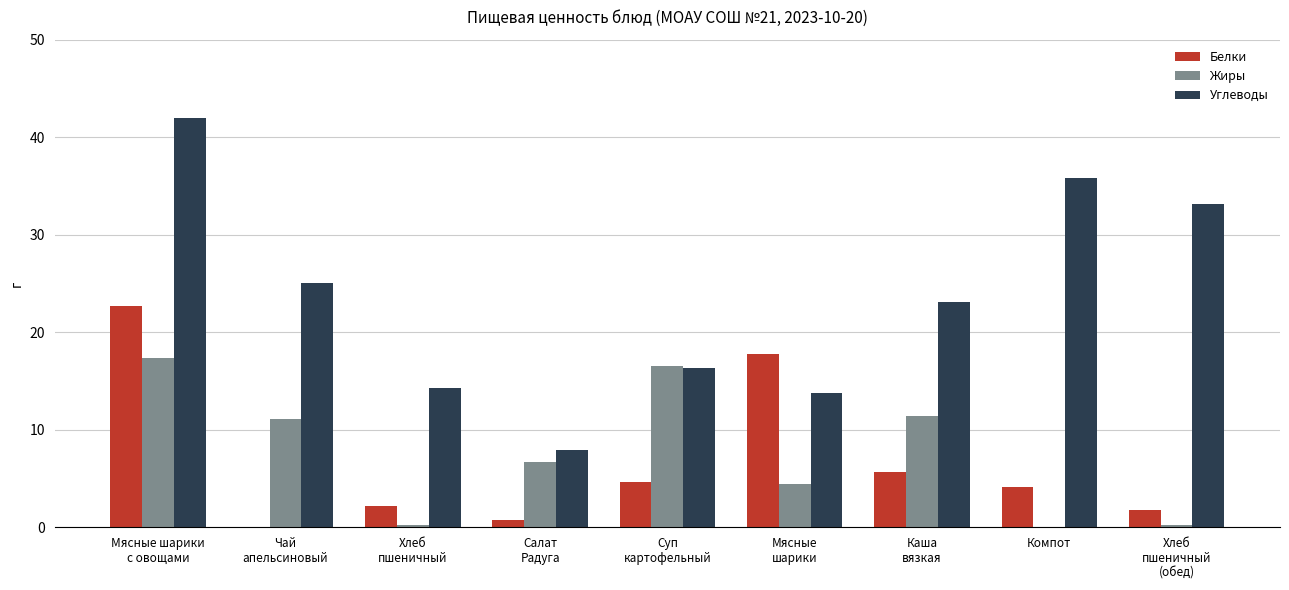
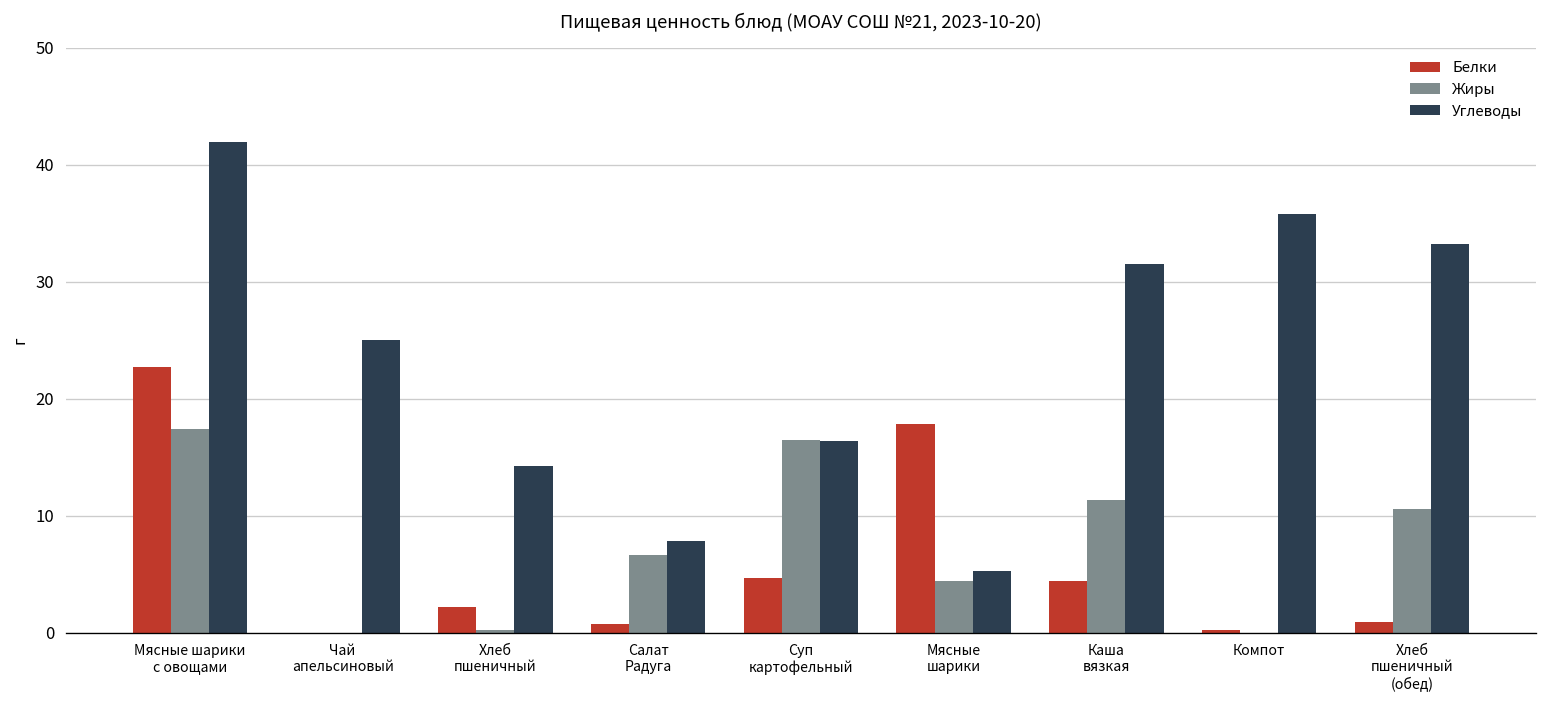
  {
    "Белки": {
      "Мясные шарики с овощами": 23,
      "Чай апельсиновый": 0,
      "Хлеб пшеничный": 2,
      "Салат Радуга": 1,
      "Суп картофельный": 5,
      "Мясные шарики": 18,
-     "Каша вязкая": 6,
-     "Компот": 4,
-     "Хлеб пшеничный (обед)": 2
+     "Каша вязкая": 4,
+     "Компот": 0,
+     "Хлеб пшеничный (обед)": 1
    },
    "Жиры": {
      "Мясные шарики с овощами": 17,
-     "Чай апельсиновый": 11,
+     "Чай апельсиновый": 0,
      "Салат Радуга": 7,
      "Суп картофельный": 16,
      "Мясные шарики": 4,
      "Каша вязкая": 11,
      "Компот": 0,
-     "Хлеб пшеничный (обед)": 0
+     "Хлеб пшеничный (обед)": 11
    },
    "Углеводы": {
      "Мясные шарики с овощами": 42,
      "Чай апельсиновый": 25,
      "Хлеб пшеничный": 14,
      "Салат Радуга": 8,
      "Суп картофельный": 16,
-     "Мясные шарики": 14,
-     "Каша вязкая": 23,
+     "Мясные шарики": 5,
+     "Каша вязкая": 32,
      "Компот": 36,
      "Хлеб пшеничный (обед)": 33
    }
  }
